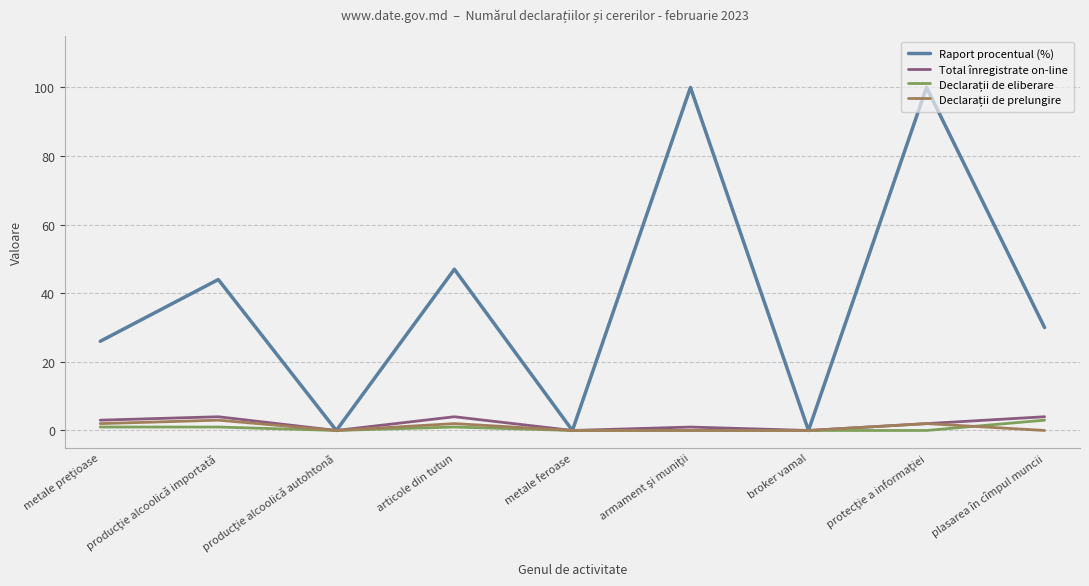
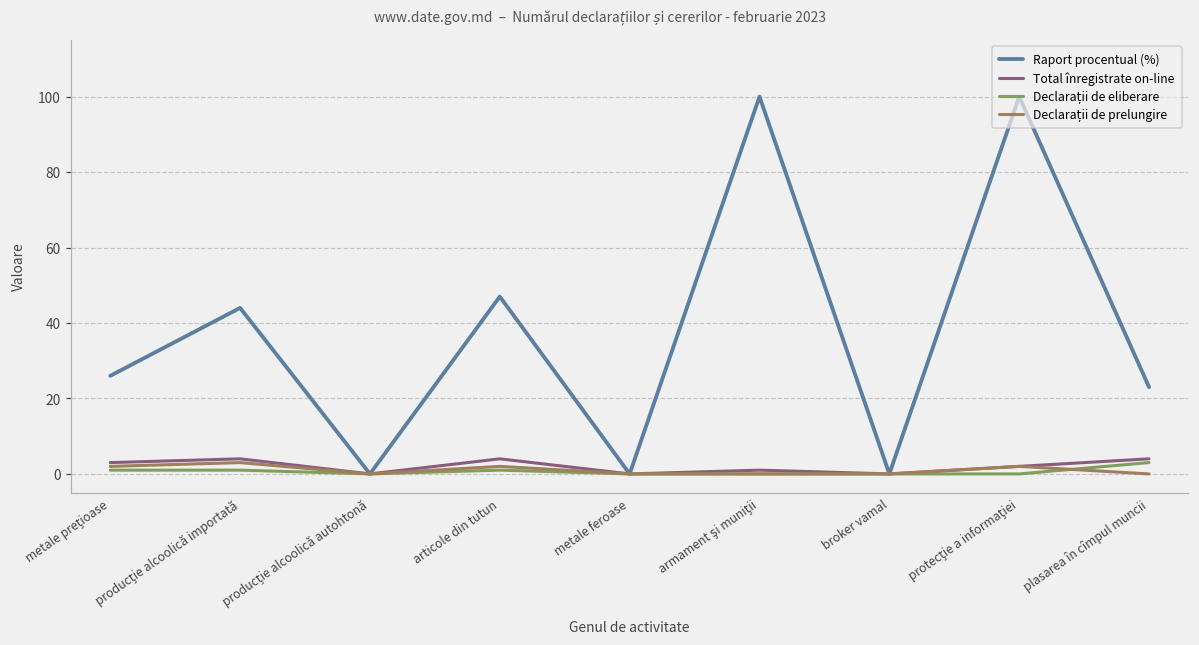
  {
    "Raport procentual (%)": {
      "metale preţioase": 26,
      "producţie alcoolică importată": 44,
      "articole din tutun": 47,
      "armament şi muniţii": 100,
-     "plasarea în cîmpul muncii": 30
+     "plasarea în cîmpul muncii": 23
    }
  }
